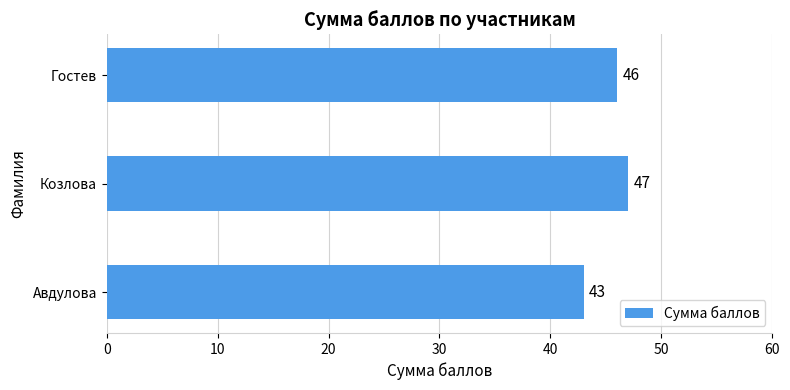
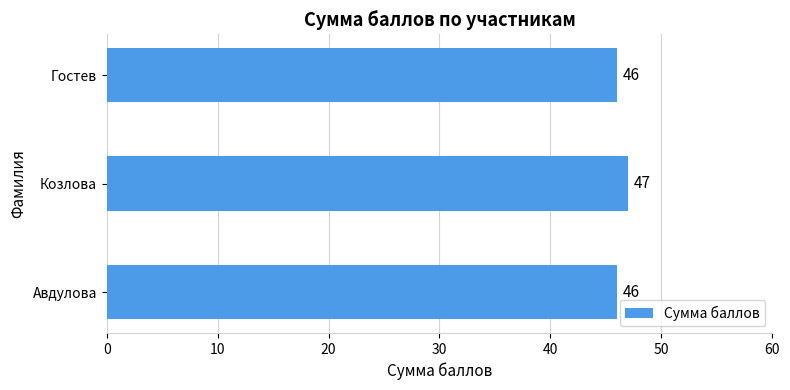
  {
    "Гостев": 46,
    "Козлова": 47,
-   "Авдулова": 43
+   "Авдулова": 46
  }
